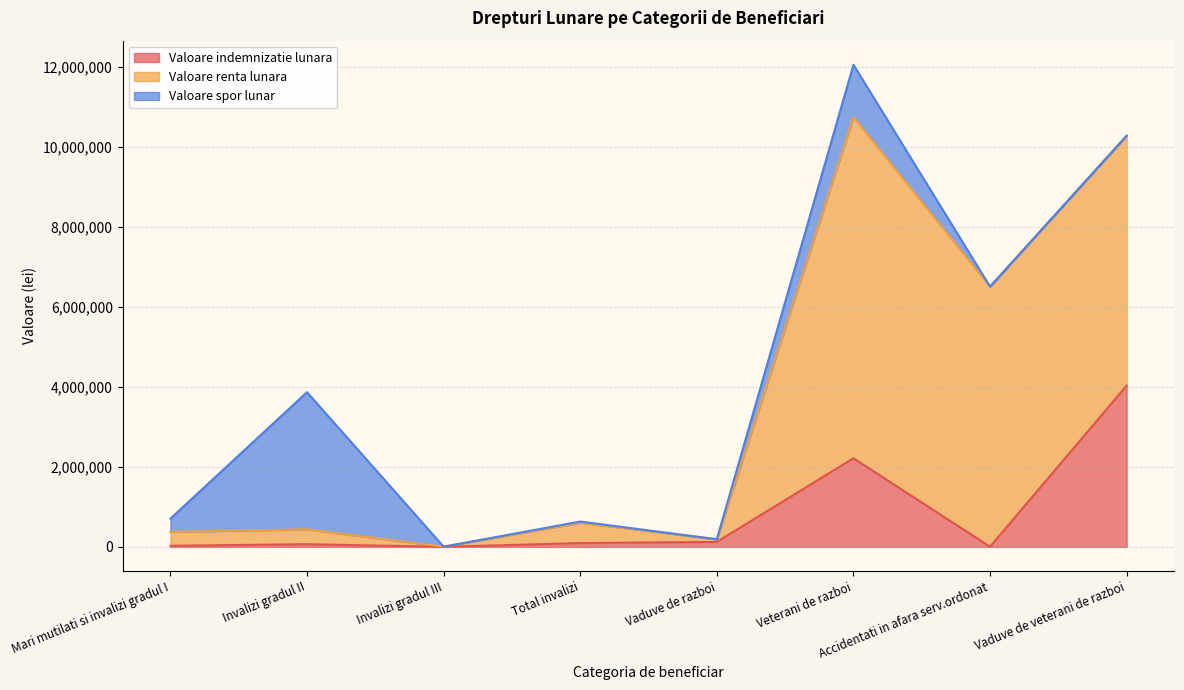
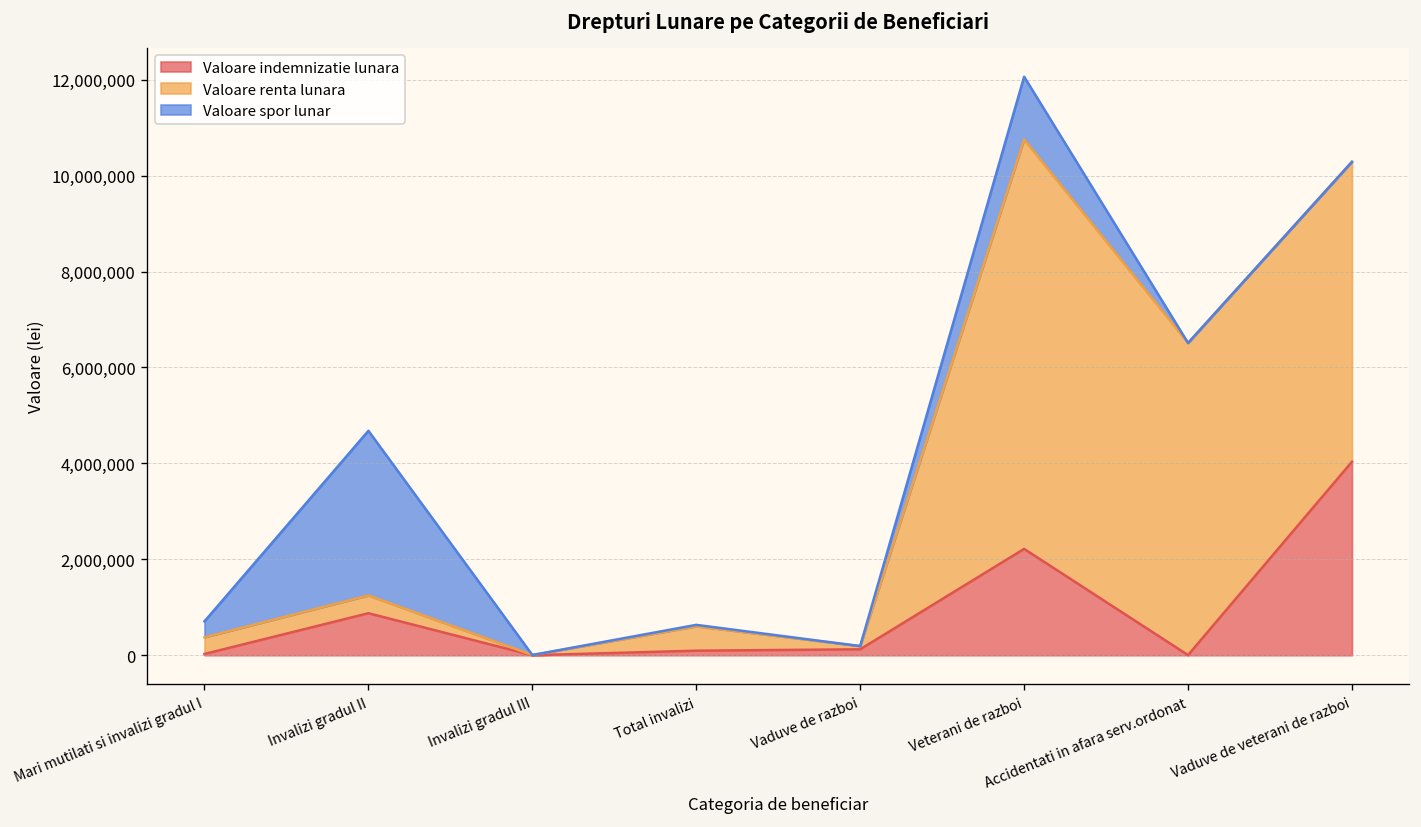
  {
    "Valoare indemnizatie lunara": {
      "Mari mutilati si invalizi gradul I": "0",
-     "Invalizi gradul II": "100,000",
+     "Invalizi gradul II": "900,000",
      "Total invalizi": "100,000",
      "Vaduve de razboi": "100,000",
      "Veterani de razboi": "2,200,000",
      "Accidentati in afara serv.ordonat": "0",
      "Vaduve de veterani de razboi": "4,000,000"
    },
    "Valoare renta lunara": {
      "Mari mutilati si invalizi gradul I": "300,000",
      "Invalizi gradul II": "400,000",
      "Veterani de razboi": "8,500,000"
    },
    "Valoare spor lunar": {
      "Mari mutilati si invalizi gradul I": "300,000",
      "Invalizi gradul II": "3,400,000",
      "Veterani de razboi": "1,300,000"
    }
  }
